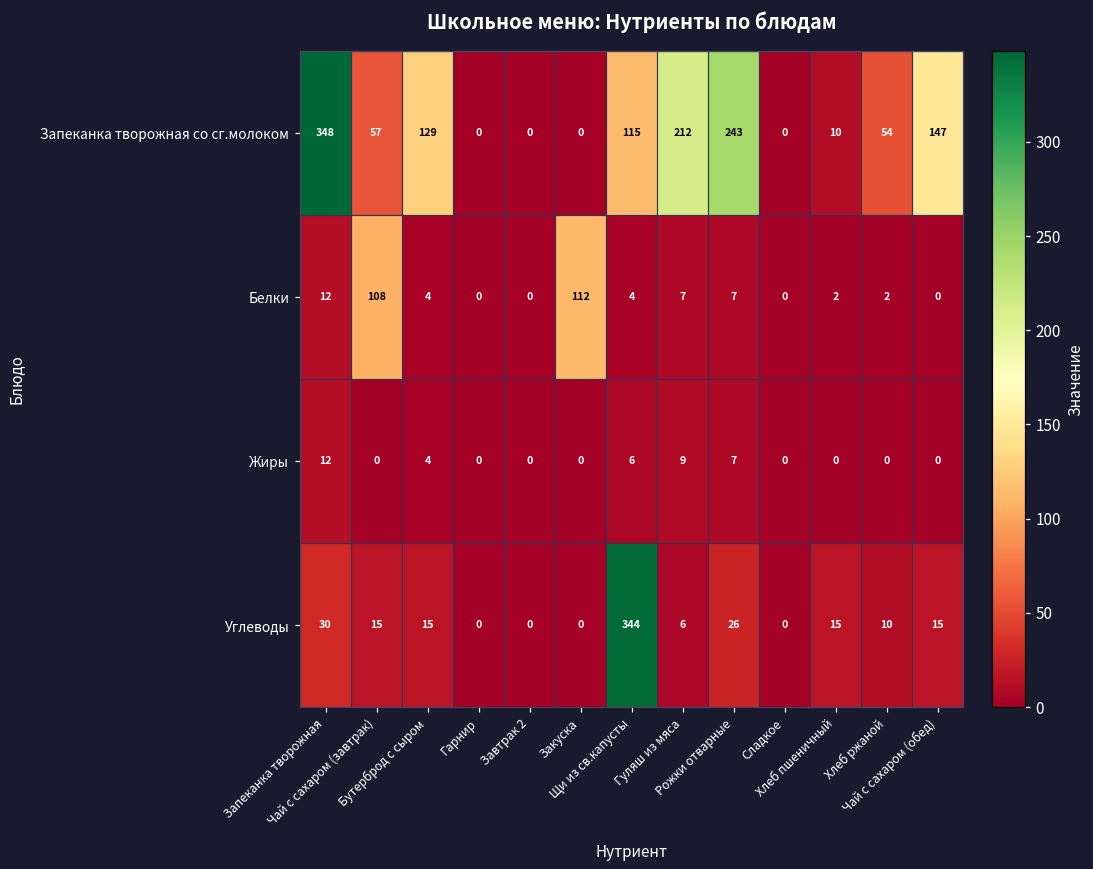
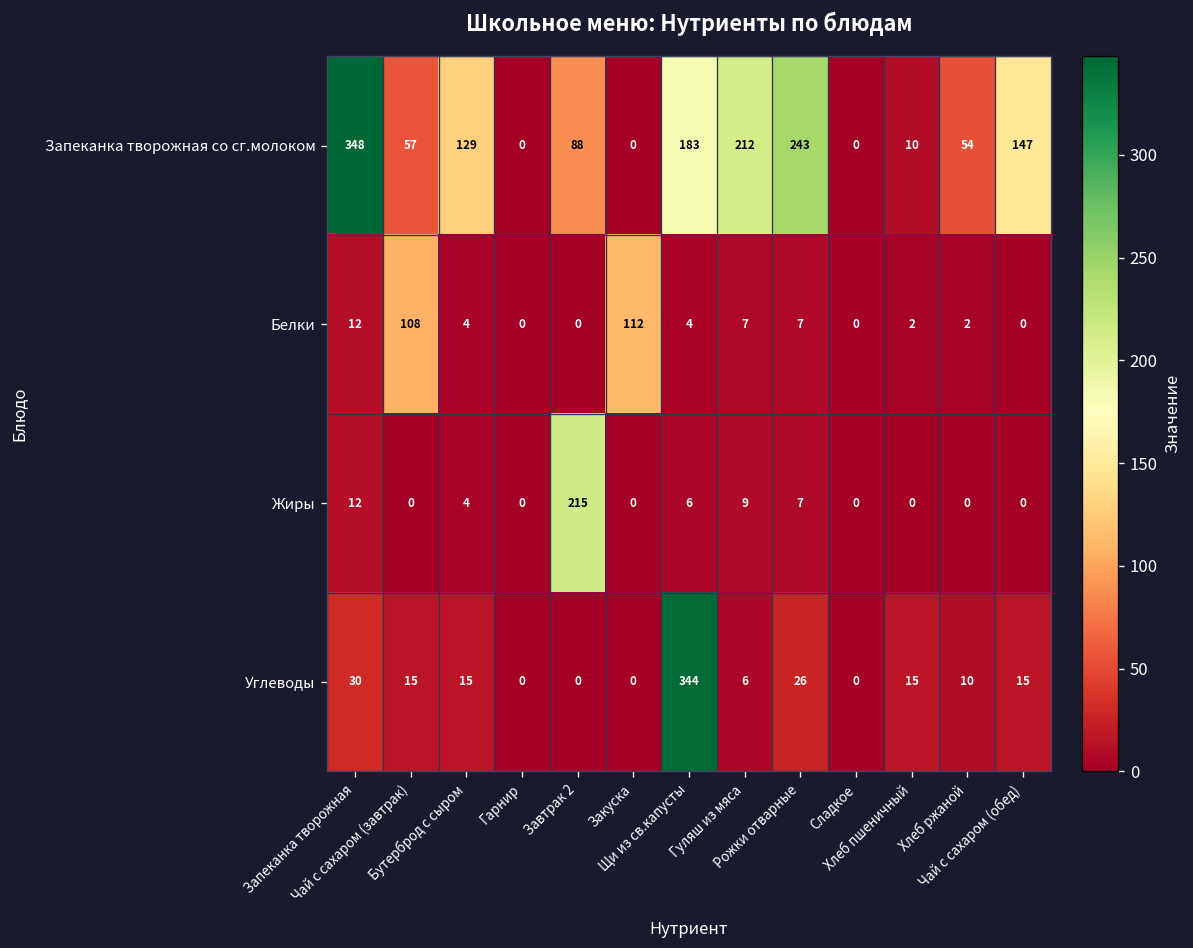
  {
    "Запеканка творожная со сг.молоком": {
      "Запеканка творожная": 348,
      "Чай с сахаром (завтрак)": 57,
      "Бутерброд с сыром": 129,
      "Гарнир": 0,
-     "Завтрак 2": 0,
+     "Завтрак 2": 88,
      "Закуска": 0,
-     "Щи из св.капусты": 115,
+     "Щи из св.капусты": 183,
      "Гуляш из мяса": 212,
      "Рожки отварные": 243,
      "Сладкое": 0,
      "Хлеб пшеничный": 10,
      "Хлеб ржаной": 54,
      "Чай с сахаром (обед)": 147
    },
    "Белки": {
      "Запеканка творожная": 12,
      "Чай с сахаром (завтрак)": 108,
      "Бутерброд с сыром": 4,
      "Гарнир": 0,
      "Завтрак 2": 0,
      "Закуска": 112,
      "Щи из св.капусты": 4,
      "Гуляш из мяса": 7,
      "Рожки отварные": 7,
      "Сладкое": 0,
      "Хлеб пшеничный": 2,
      "Хлеб ржаной": 2,
      "Чай с сахаром (обед)": 0
    },
    "Жиры": {
      "Запеканка творожная": 12,
      "Чай с сахаром (завтрак)": 0,
      "Бутерброд с сыром": 4,
      "Гарнир": 0,
-     "Завтрак 2": 0,
+     "Завтрак 2": 215,
      "Закуска": 0,
      "Щи из св.капусты": 6,
      "Гуляш из мяса": 9,
      "Рожки отварные": 7,
      "Сладкое": 0,
      "Хлеб пшеничный": 0,
      "Хлеб ржаной": 0,
      "Чай с сахаром (обед)": 0
    },
    "Углеводы": {
      "Запеканка творожная": 30,
      "Чай с сахаром (завтрак)": 15,
      "Бутерброд с сыром": 15,
      "Гарнир": 0,
      "Завтрак 2": 0,
      "Закуска": 0,
      "Щи из св.капусты": 344,
      "Гуляш из мяса": 6,
      "Рожки отварные": 26,
      "Сладкое": 0,
      "Хлеб пшеничный": 15,
      "Хлеб ржаной": 10,
      "Чай с сахаром (обед)": 15
    }
  }
